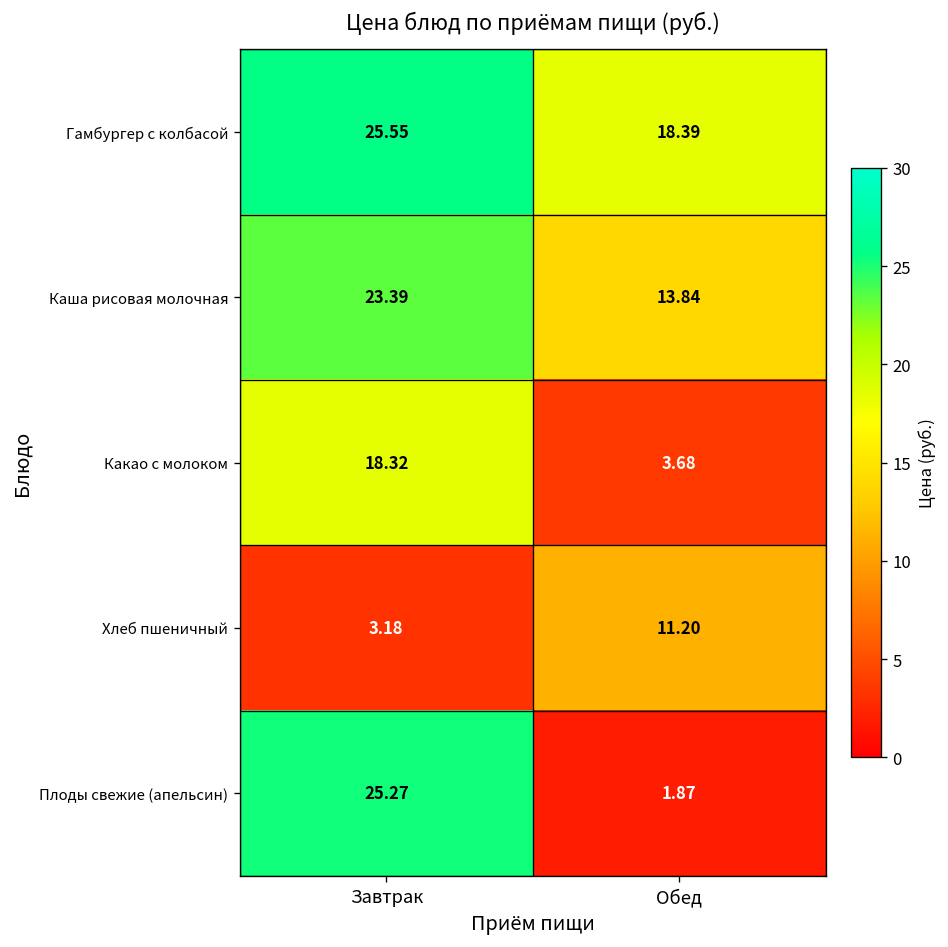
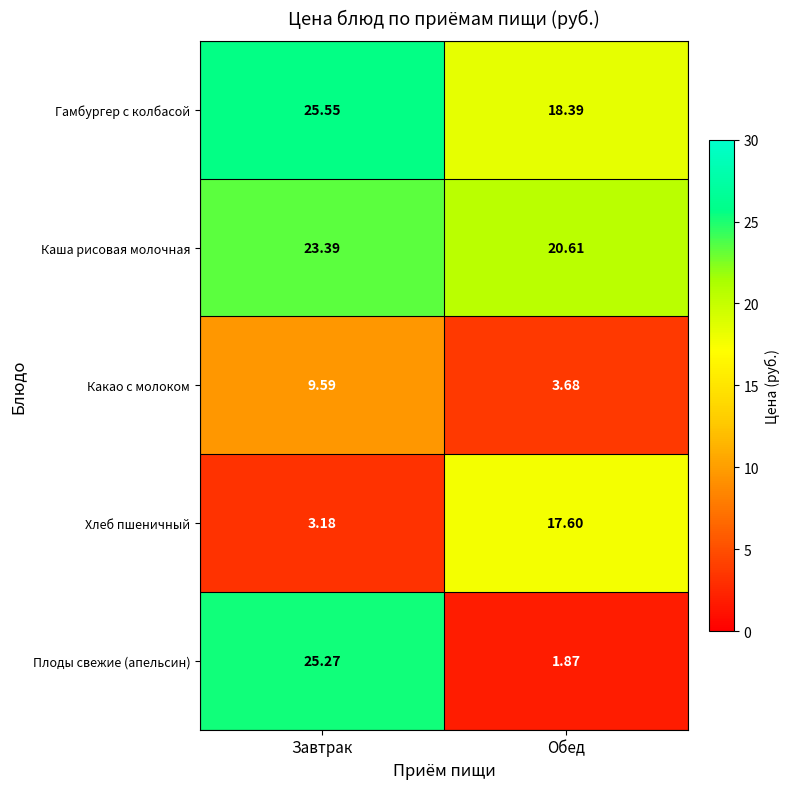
  {
    "Гамбургер с колбасой": {
      "Завтрак": 25.55,
      "Обед": 18.39
    },
    "Каша рисовая молочная": {
      "Завтрак": 23.39,
-     "Обед": 13.84
+     "Обед": 20.61
    },
    "Какао с молоком": {
-     "Завтрак": 18.32,
+     "Завтрак": 9.59,
      "Обед": 3.68
    },
    "Хлеб пшеничный": {
      "Завтрак": 3.18,
-     "Обед": 11.20
+     "Обед": 17.60
    },
    "Плоды свежие (апельсин)": {
      "Завтрак": 25.27,
      "Обед": 1.87
    }
  }
